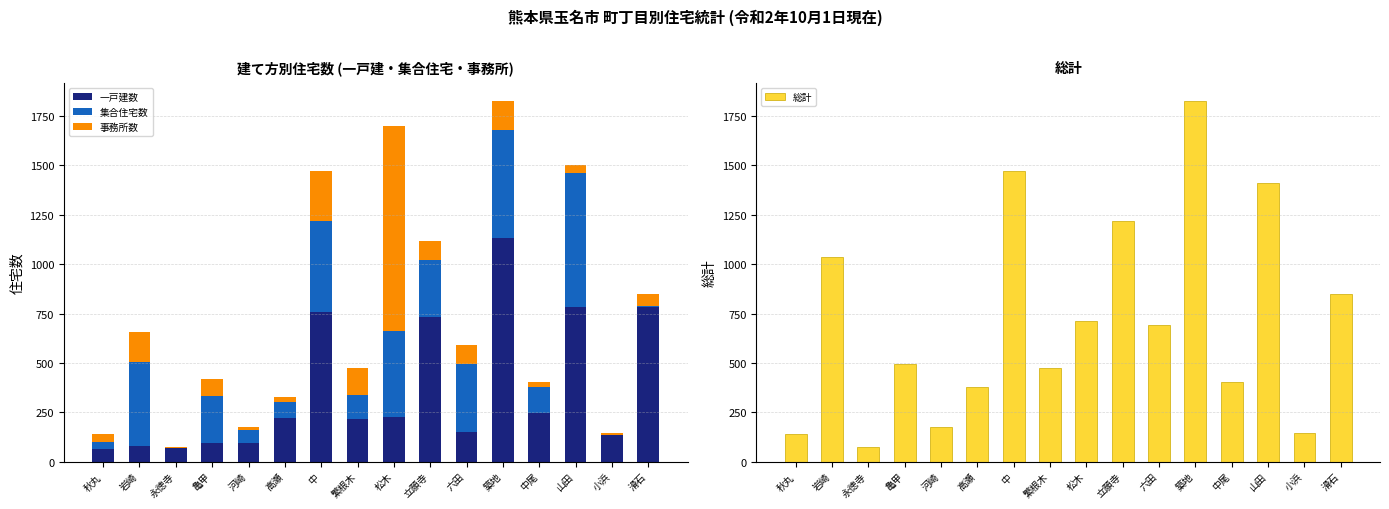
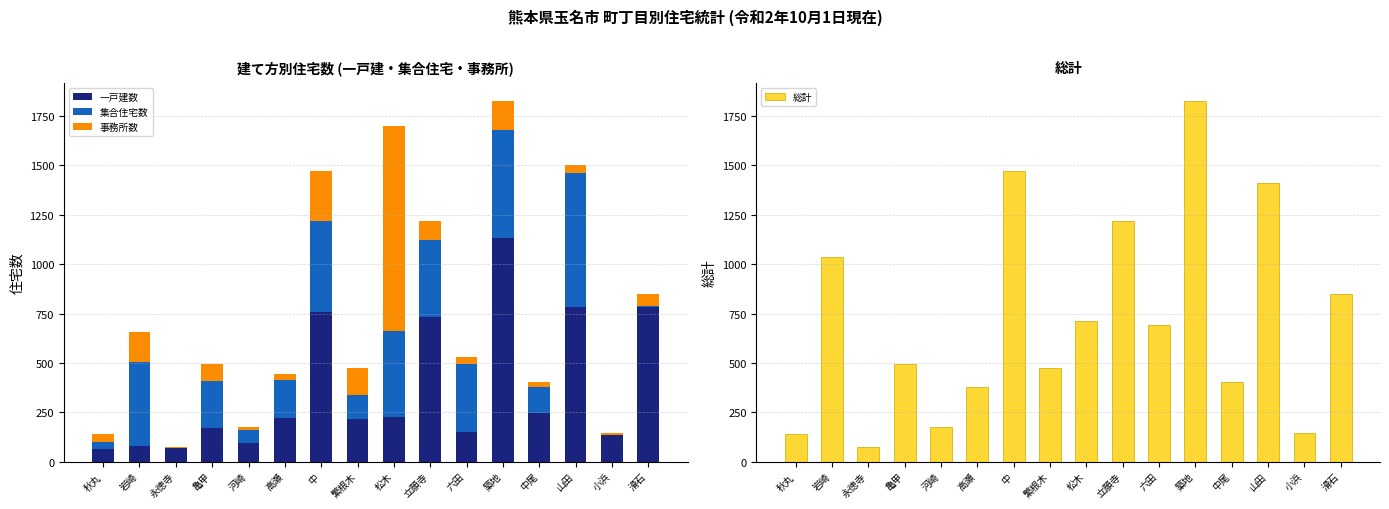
  {
    "建て方別住宅数 (一戸建・集合住宅・事務所)": {
      "一戸建数": {
        "秋丸": 60,
        "岩崎": 80,
        "永徳寺": 70,
-       "亀甲": 90,
+       "亀甲": 170,
        "河崎": 100,
        "高瀬": 220,
        "中": 760,
        "繁根木": 220,
        "松木": 230,
        "立願寺": 730,
        "六田": 150,
        "築地": 1130,
        "中尾": 250,
        "山田": 790,
        "小浜": 140,
        "滑石": 790
      },
      "集合住宅数": {
        "秋丸": 40,
        "岩崎": 430,
        "永徳寺": 0,
        "亀甲": 240,
        "河崎": 70,
-       "高瀬": 80,
+       "高瀬": 190,
        "中": 460,
        "繁根木": 120,
        "松木": 430,
-       "立願寺": 290,
+       "立願寺": 390,
        "六田": 350,
        "築地": 550,
        "中尾": 130,
        "山田": 680,
        "小浜": 0
      },
      "事務所数": {
        "秋丸": 40,
        "岩崎": 160,
        "亀甲": 90,
        "河崎": 20,
        "高瀬": 30,
        "中": 260,
        "繁根木": 140,
        "松木": 1040,
        "立願寺": 100,
-       "六田": 90,
+       "六田": 30,
        "築地": 150,
        "中尾": 30,
        "山田": 40,
        "滑石": 60
      }
    },
    "総計": {
      "秋丸": 140,
      "岩崎": 1040,
      "永徳寺": 70,
      "亀甲": 490,
      "河崎": 180,
      "高瀬": 380,
      "中": 1470,
      "繁根木": 470,
      "松木": 710,
      "立願寺": 1220,
      "六田": 690,
      "築地": 1830,
      "中尾": 400,
      "山田": 1410,
      "小浜": 150,
      "滑石": 850
    }
  }
